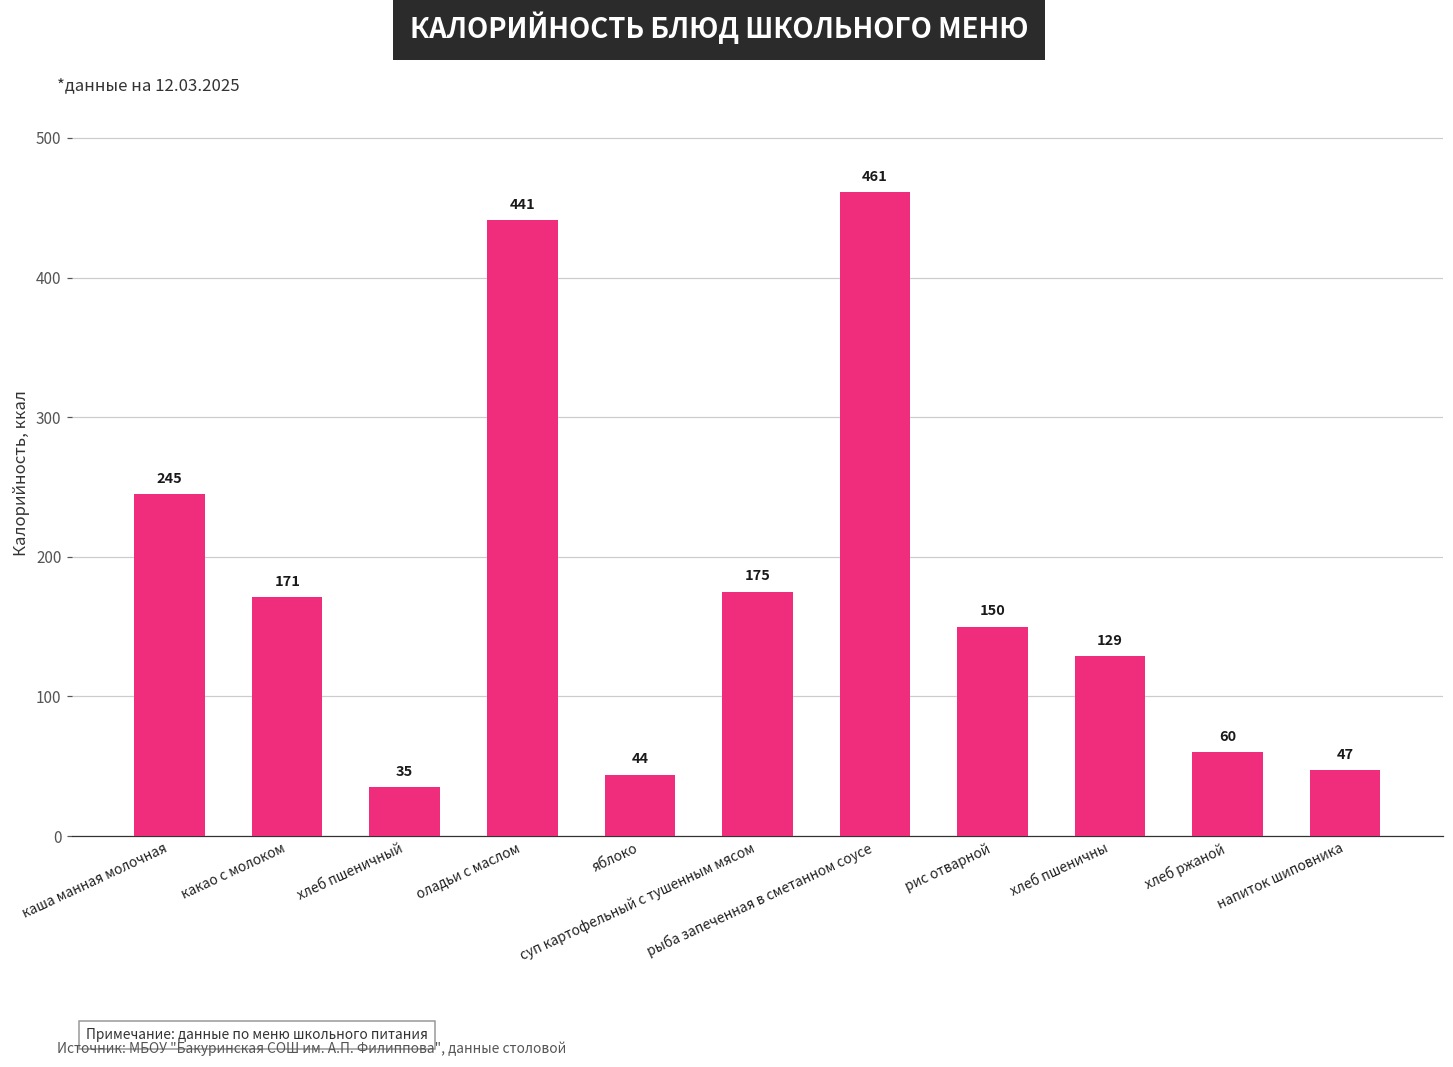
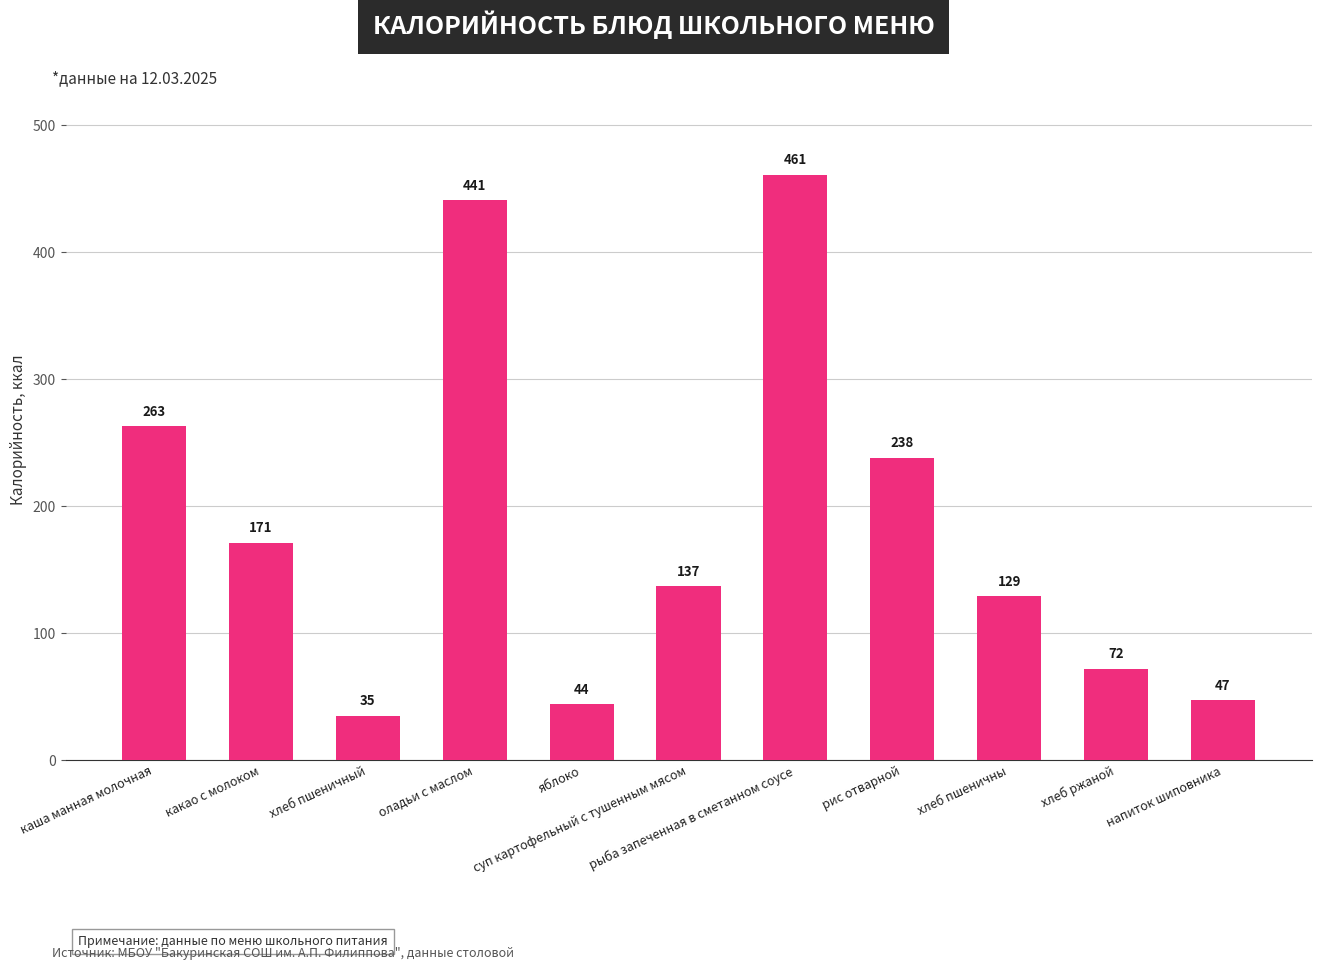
  {
-   "каша манная молочная": 245,
+   "каша манная молочная": 263,
    "какао с молоком": 171,
    "хлеб пшеничный": 35,
    "оладьи с маслом": 441,
    "яблоко": 44,
-   "суп картофельный с тушенным мясом": 175,
+   "суп картофельный с тушенным мясом": 137,
    "рыба запеченная в сметанном соусе": 461,
-   "рис отварной": 150,
+   "рис отварной": 238,
    "хлеб пшеничны": 129,
-   "хлеб ржаной": 60,
+   "хлеб ржаной": 72,
    "напиток шиповника": 47
  }
